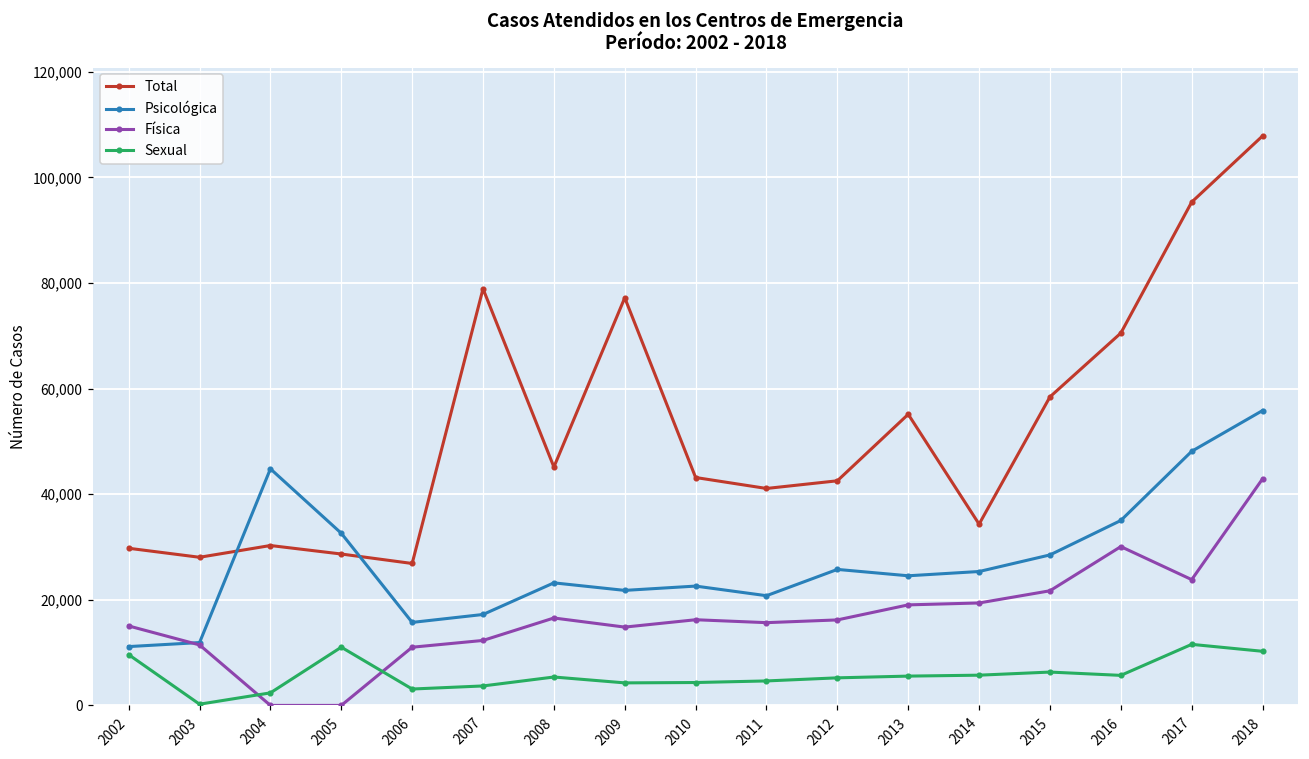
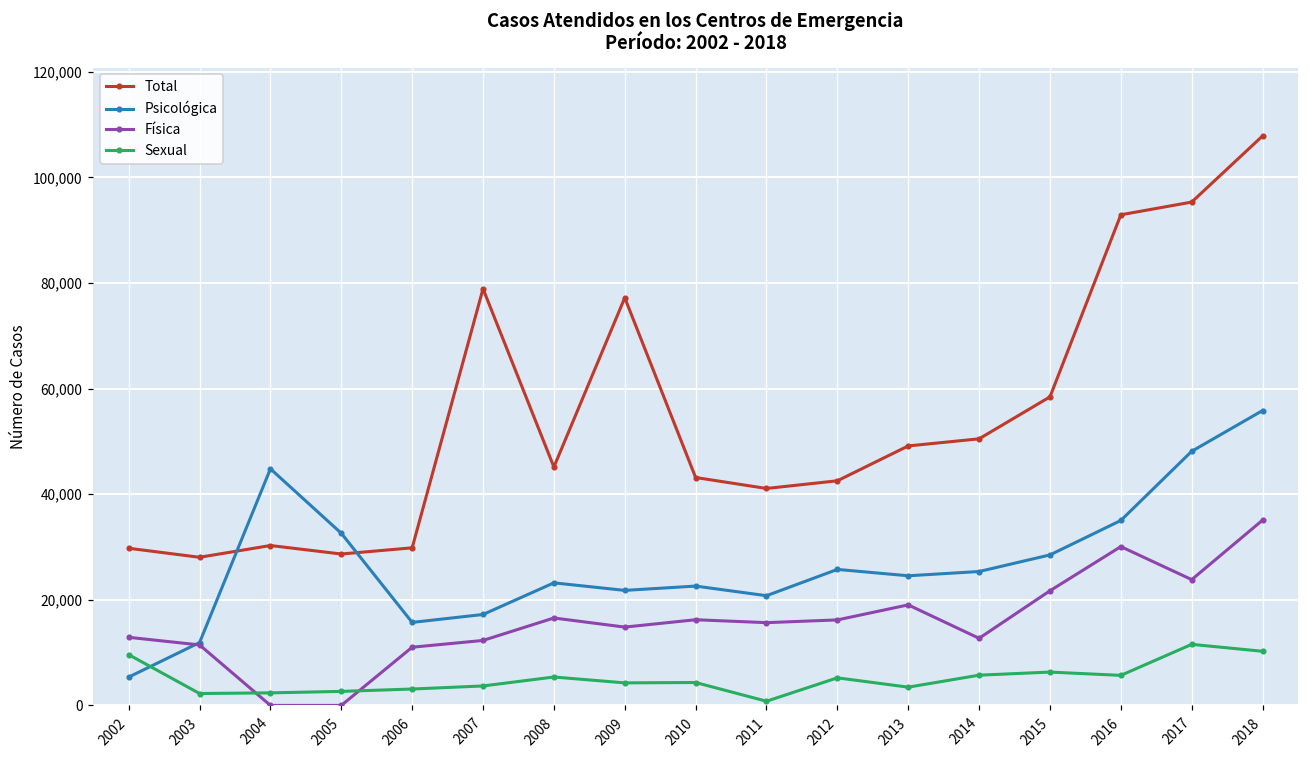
  {
    "Total": {
      "2002": "30,000",
      "2003": "28,000",
      "2004": "30,000",
      "2005": "29,000",
-     "2006": "27,000",
+     "2006": "30,000",
      "2007": "79,000",
      "2008": "45,000",
      "2009": "77,000",
      "2010": "43,000",
      "2011": "41,000",
      "2012": "43,000",
-     "2013": "55,000",
-     "2014": "34,000",
+     "2013": "49,000",
+     "2014": "50,000",
      "2015": "58,000",
-     "2016": "71,000",
+     "2016": "93,000",
      "2017": "95,000",
      "2018": "108,000"
    },
    "Psicológica": {
-     "2002": "11,000",
+     "2002": "5,000",
      "2004": "45,000",
      "2005": "33,000",
      "2006": "16,000",
      "2007": "17,000",
      "2008": "23,000",
      "2009": "22,000",
      "2010": "23,000",
      "2011": "21,000",
      "2012": "26,000",
      "2013": "25,000",
      "2014": "25,000",
      "2015": "28,000",
      "2016": "35,000",
      "2017": "48,000",
      "2018": "56,000"
    },
    "Física": {
-     "2002": "15,000",
+     "2002": "13,000",
      "2004": "0",
      "2005": "0",
      "2006": "11,000",
      "2007": "12,000",
      "2008": "17,000",
      "2009": "15,000",
      "2010": "16,000",
      "2011": "16,000",
      "2012": "16,000",
      "2013": "19,000",
-     "2014": "19,000",
+     "2014": "13,000",
      "2015": "22,000",
      "2016": "30,000",
      "2017": "24,000",
-     "2018": "43,000"
+     "2018": "35,000"
    },
    "Sexual": {
      "2002": "10,000",
-     "2003": "0",
+     "2003": "2,000",
      "2004": "2,000",
-     "2005": "11,000",
+     "2005": "3,000",
      "2006": "3,000",
      "2007": "4,000",
      "2008": "5,000",
      "2009": "4,000",
      "2010": "4,000",
-     "2011": "5,000",
+     "2011": "1,000",
      "2012": "5,000",
-     "2013": "6,000",
+     "2013": "3,000",
      "2014": "6,000",
      "2015": "6,000",
      "2016": "6,000",
      "2017": "12,000",
      "2018": "10,000"
    }
  }
